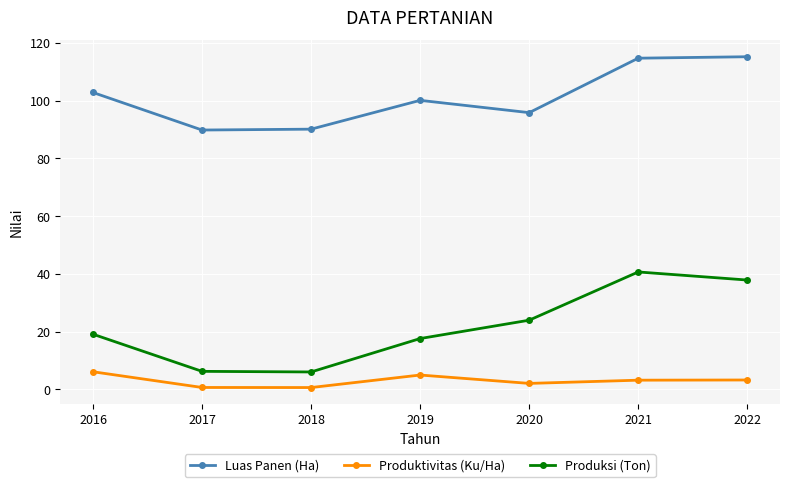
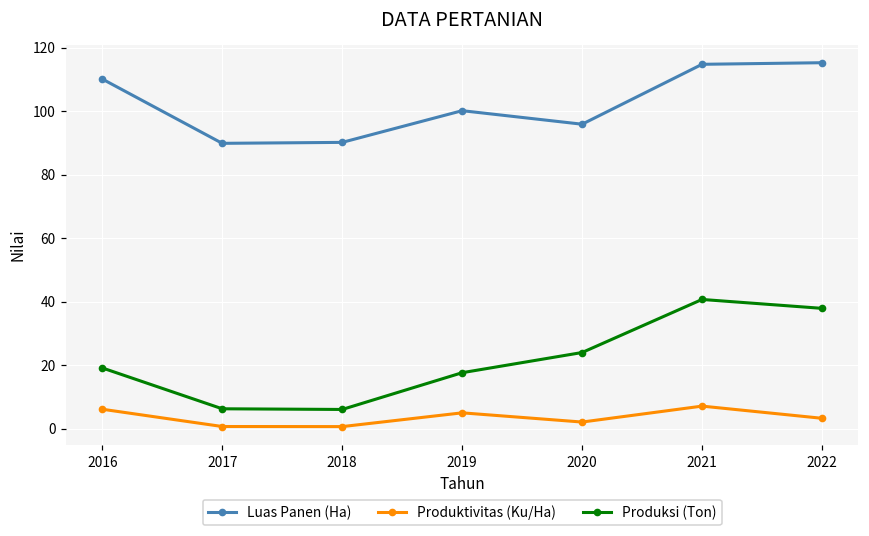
  {
    "Luas Panen (Ha)": {
-     "2016": 103,
+     "2016": 110,
      "2017": 90,
      "2018": 90,
      "2019": 100,
      "2020": 96,
      "2021": 115,
      "2022": 115
    },
    "Produktivitas (Ku/Ha)": {
      "2016": 6,
      "2017": 1,
      "2018": 1,
      "2019": 5,
      "2020": 2,
-     "2021": 3,
+     "2021": 7,
      "2022": 3
    },
    "Produksi (Ton)": {
      "2016": 19,
      "2017": 6,
      "2018": 6,
      "2019": 18,
      "2020": 24,
      "2021": 41,
      "2022": 38
    }
  }
